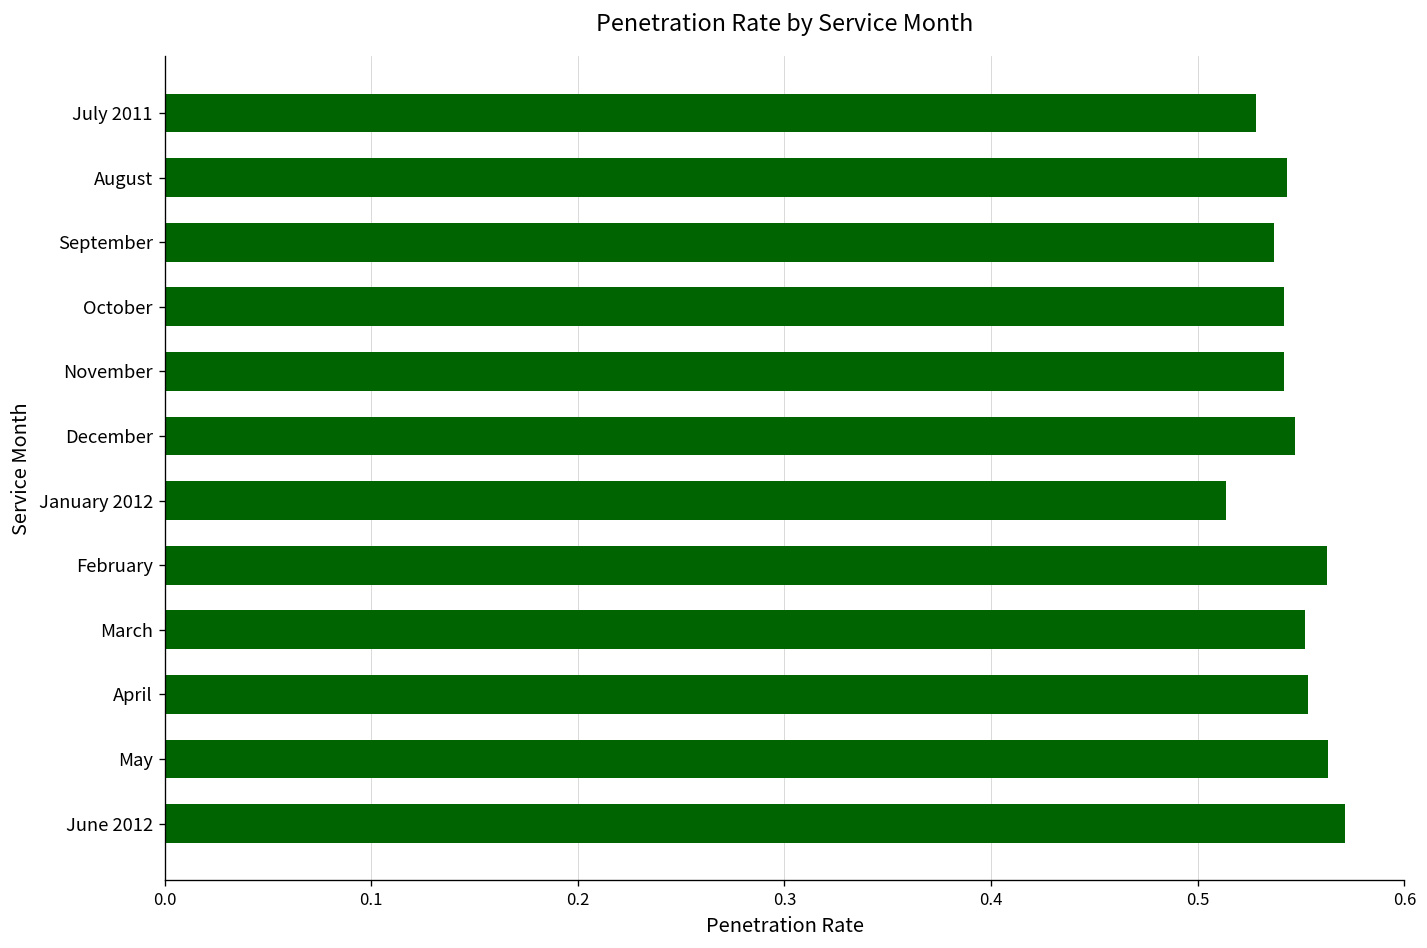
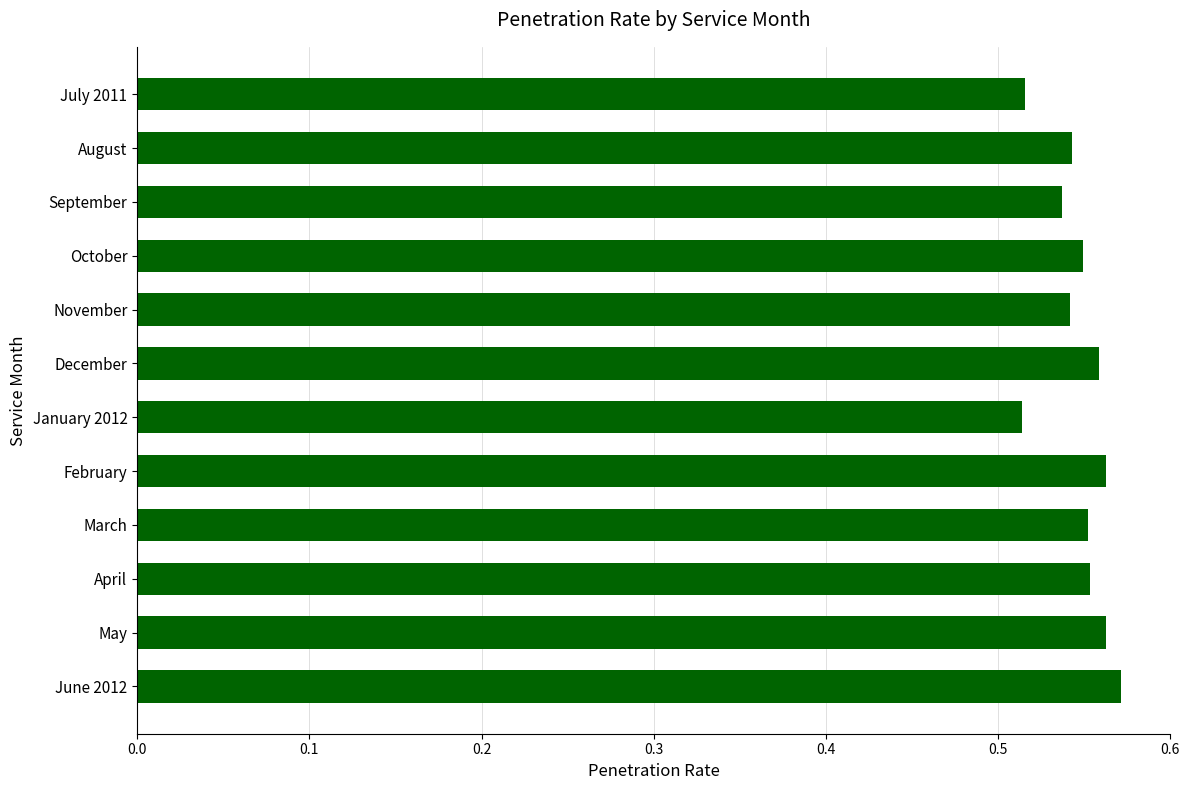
  {
-   "July 2011": 0.528,
+   "July 2011": 0.515,
    "August": 0.543,
    "September": 0.537,
-   "October": 0.542,
+   "October": 0.549,
    "November": 0.542,
-   "December": 0.547,
+   "December": 0.559,
    "January 2012": 0.514,
    "February": 0.562,
    "March": 0.552,
    "April": 0.554,
    "May": 0.563,
    "June 2012": 0.571
  }
